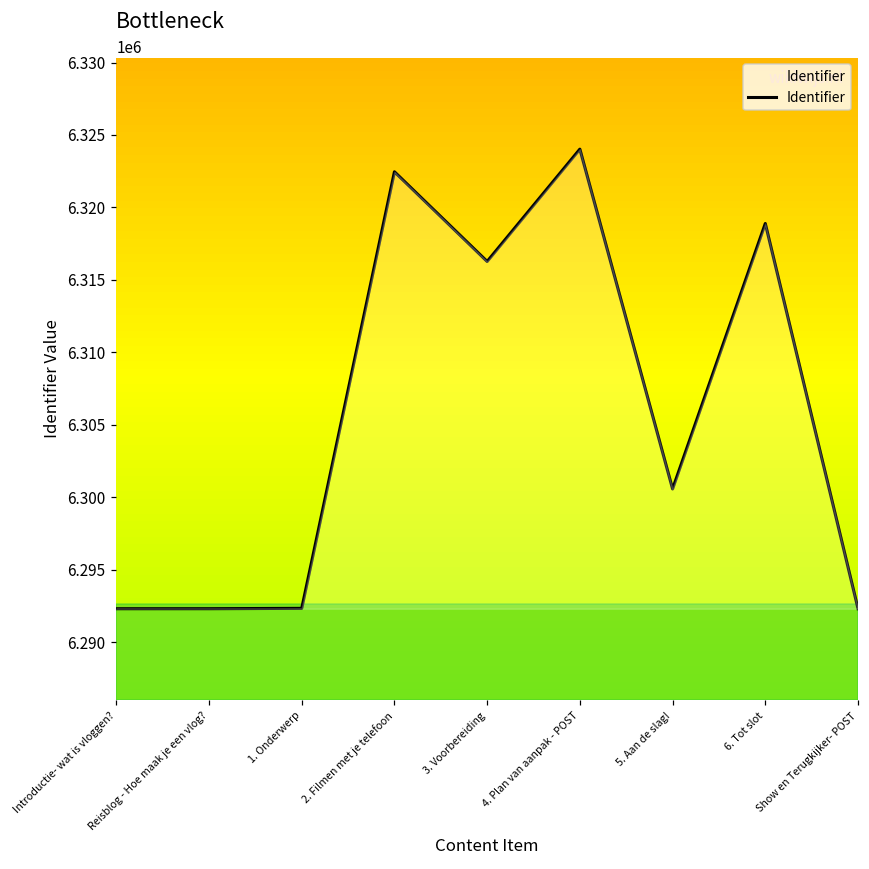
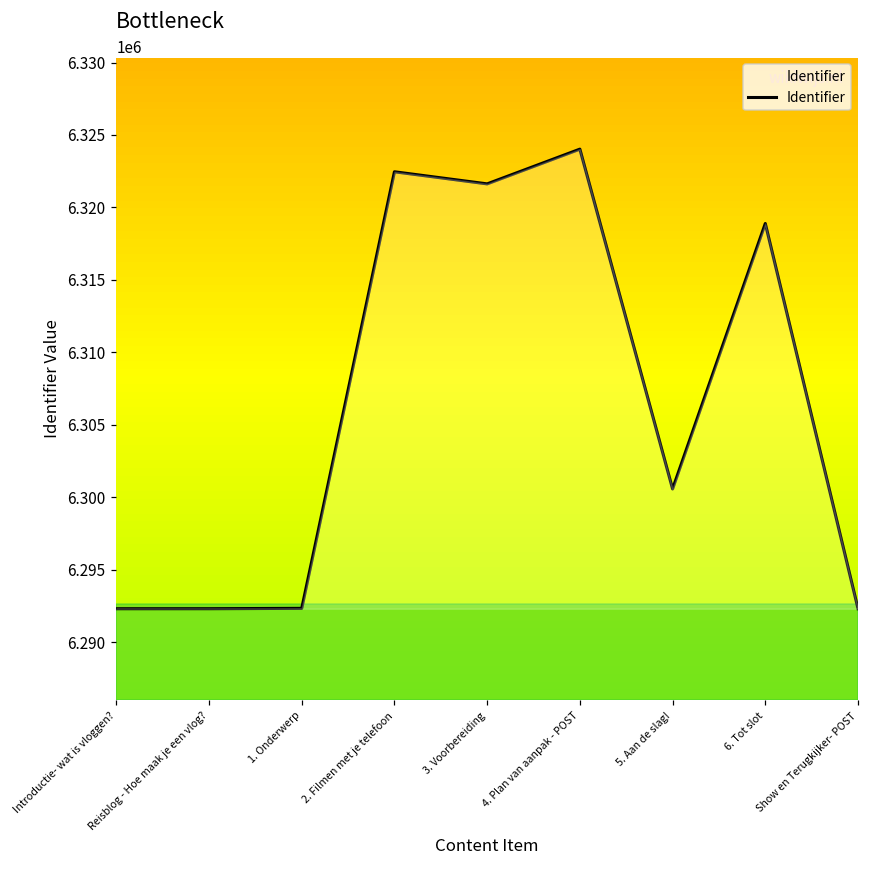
  {
    "2. Filmen met je telefoon": 6322500,
-   "3. Voorbereiding": 6316300,
+   "3. Voorbereiding": 6321600,
    "4. Plan van aanpak - POST": 6324000,
    "5. Aan de slag!": 6300600,
    "6. Tot slot": 6318900
  }
